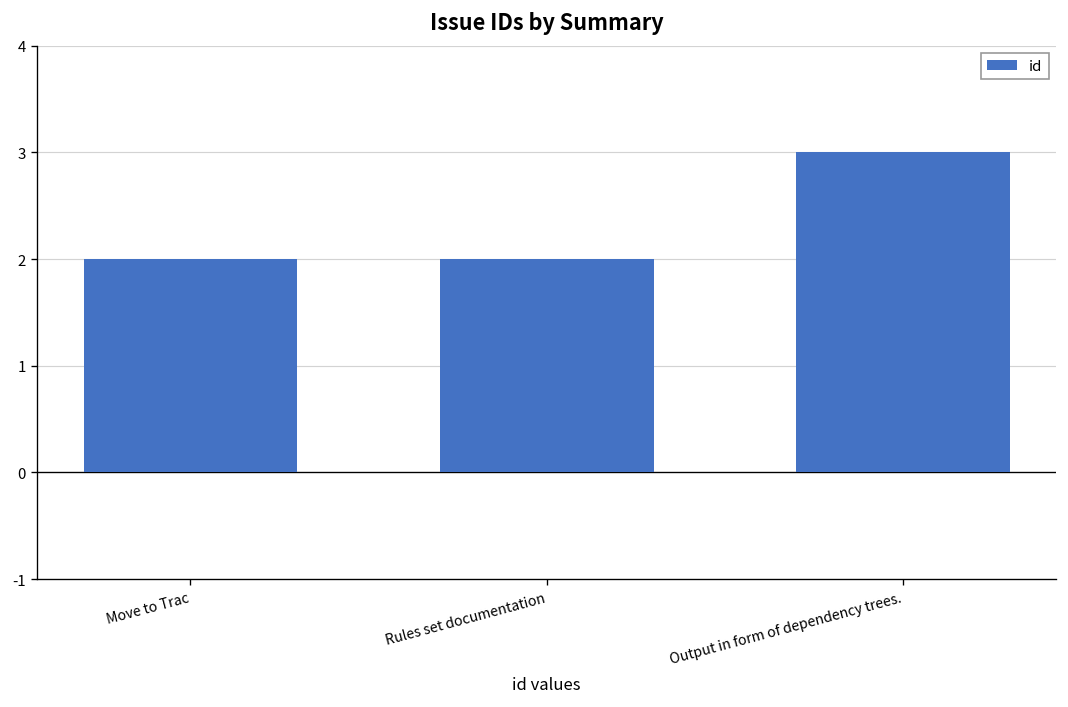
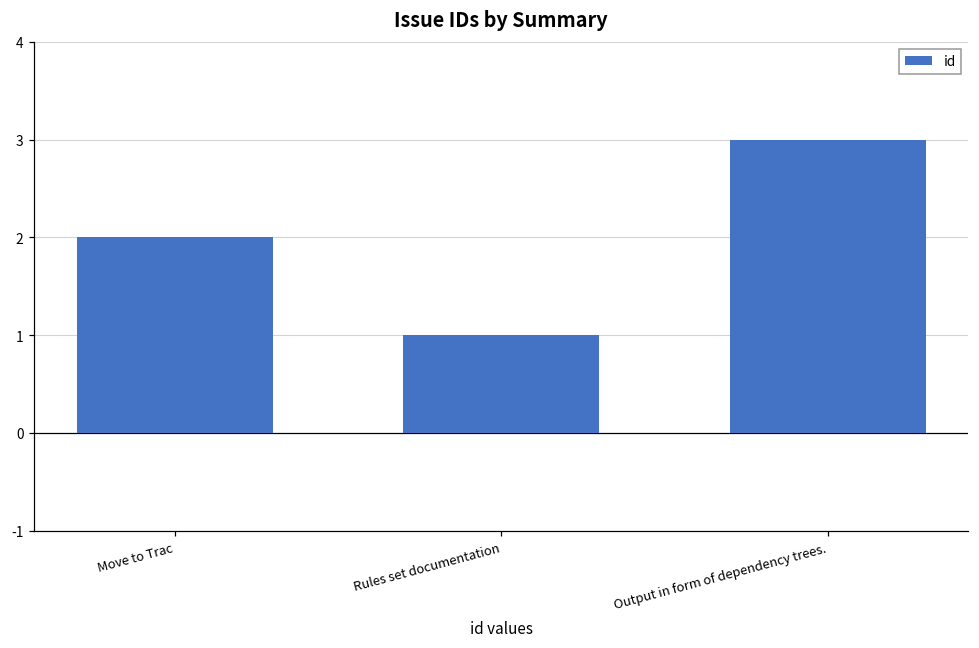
  {
    "Move to Trac": 2,
-   "Rules set documentation": 2,
+   "Rules set documentation": 1,
    "Output in form of dependency trees.": 3
  }
